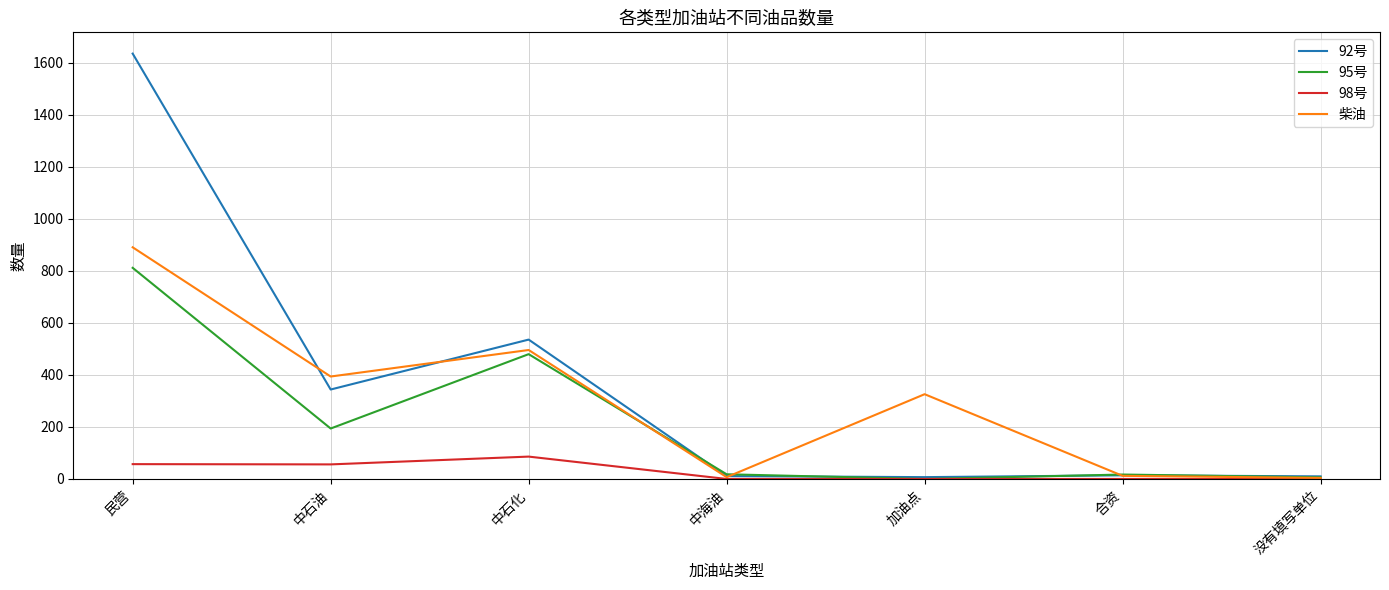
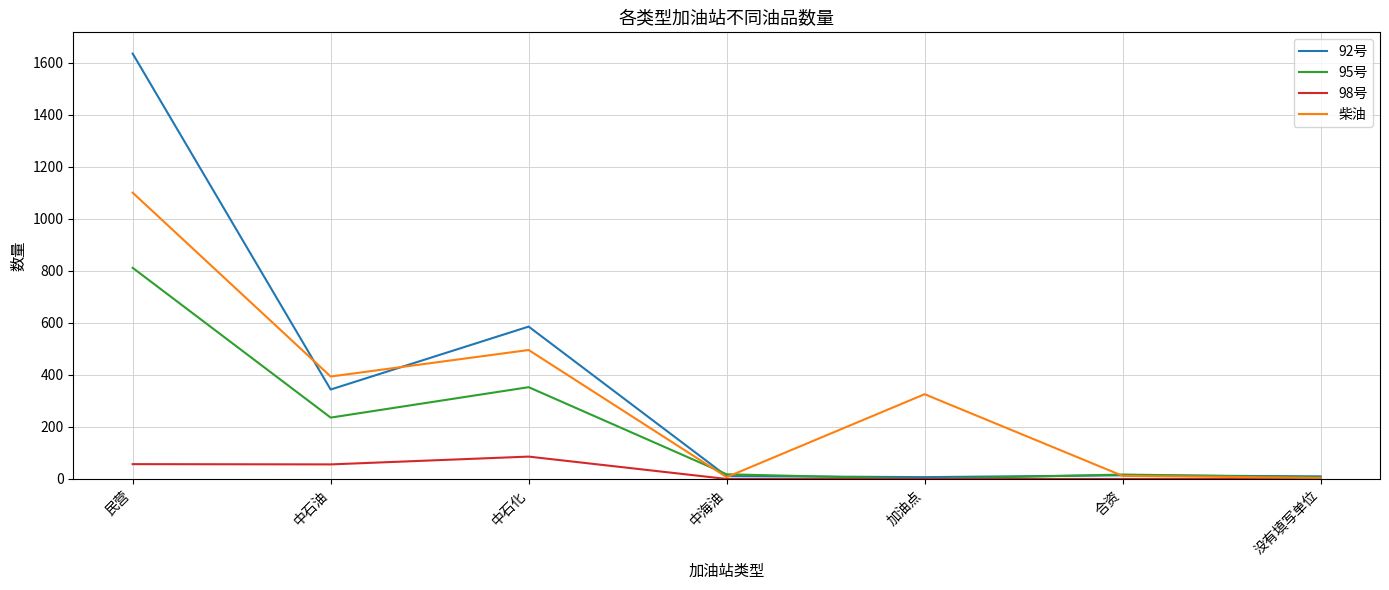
  {
    "92号": {
      "民营": 1640,
      "中石油": 340,
-     "中石化": 540
+     "中石化": 590
    },
    "95号": {
      "民营": 810,
-     "中石油": 190,
-     "中石化": 480
+     "中石油": 240,
+     "中石化": 350
    },
    "98号": {
      "民营": 60,
      "中石油": 60,
      "中石化": 90,
      "合资": 0
    },
    "柴油": {
-     "民营": 890,
+     "民营": 1100,
      "中石油": 390,
      "中石化": 500,
      "加油点": 330
    }
  }
